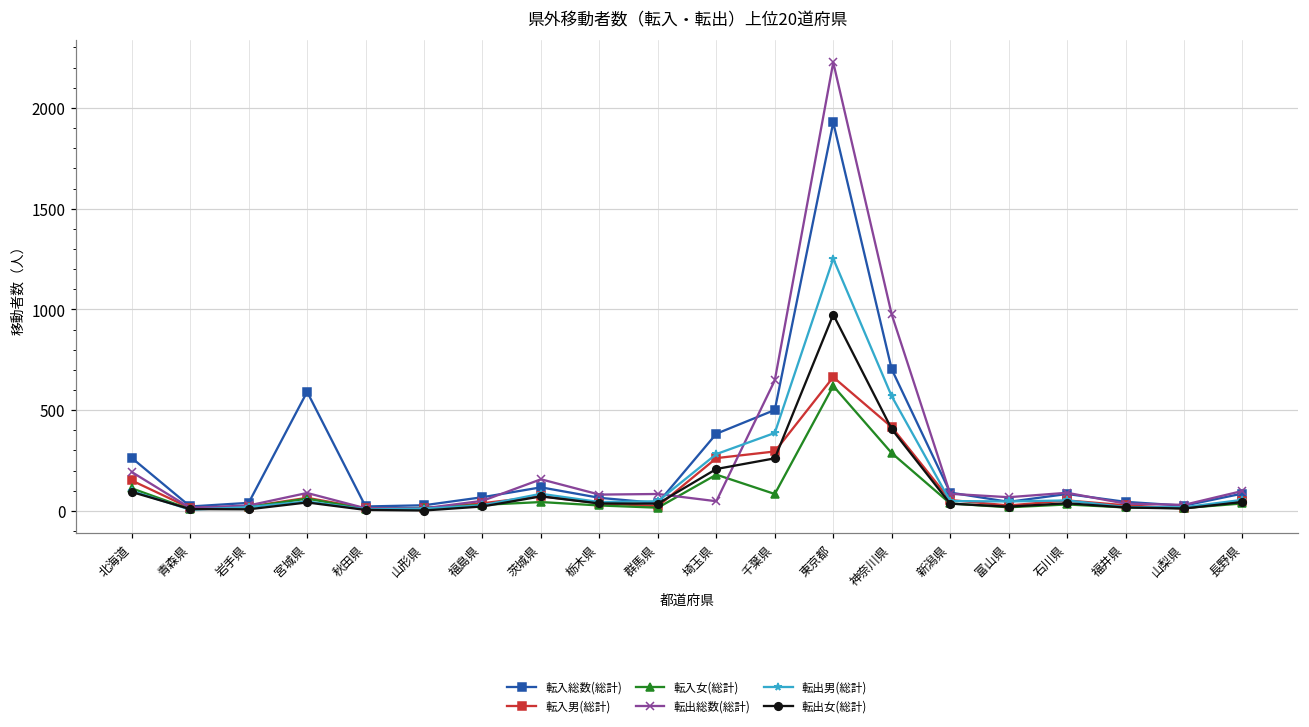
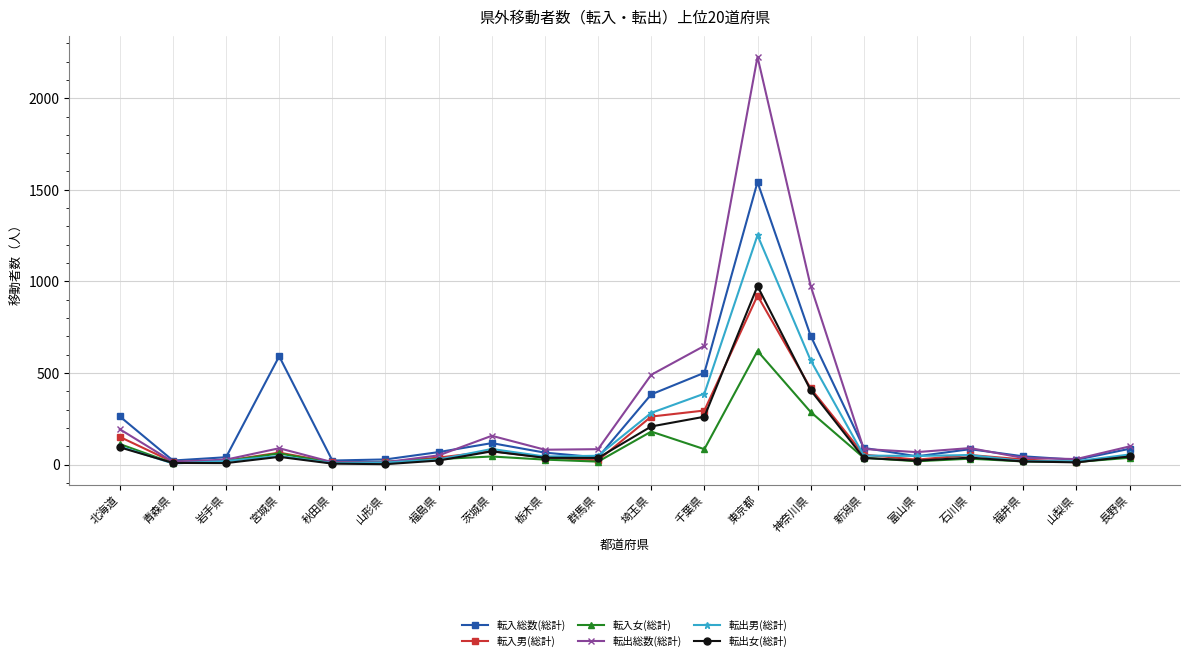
  {
    "転入総数(総計)": {
      "北海道": 260,
      "宮城県": 590,
      "福島県": 70,
      "茨城県": 120,
      "栃木県": 70,
      "埼玉県": 380,
      "千葉県": 500,
-     "東京都": 1930,
+     "東京都": 1540,
      "神奈川県": 700
    },
    "転入男(総計)": {
      "北海道": 150,
      "埼玉県": 260,
      "千葉県": 300,
-     "東京都": 660
+     "東京都": 920
    },
    "転入女(総計)": {
      "茨城県": 40,
      "埼玉県": 180,
      "千葉県": 80,
      "東京都": 620,
      "神奈川県": 290
    },
    "転出総数(総計)": {
      "北海道": 190,
      "宮城県": 90,
      "茨城県": 160,
      "栃木県": 80,
      "群馬県": 80,
-     "埼玉県": 50,
+     "埼玉県": 490,
      "千葉県": 650,
      "東京都": 2230,
      "神奈川県": 980,
      "富山県": 70
    },
    "転出男(総計)": {
      "埼玉県": 280,
      "千葉県": 390,
      "東京都": 1250,
      "神奈川県": 570
    },
    "転出女(総計)": {
      "埼玉県": 210,
      "千葉県": 260,
      "東京都": 970
    }
  }
